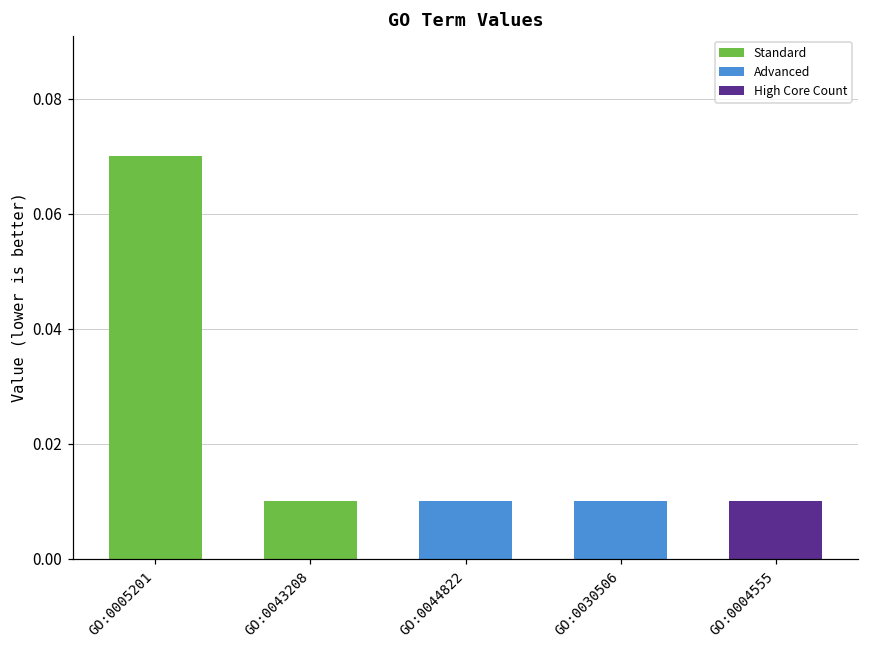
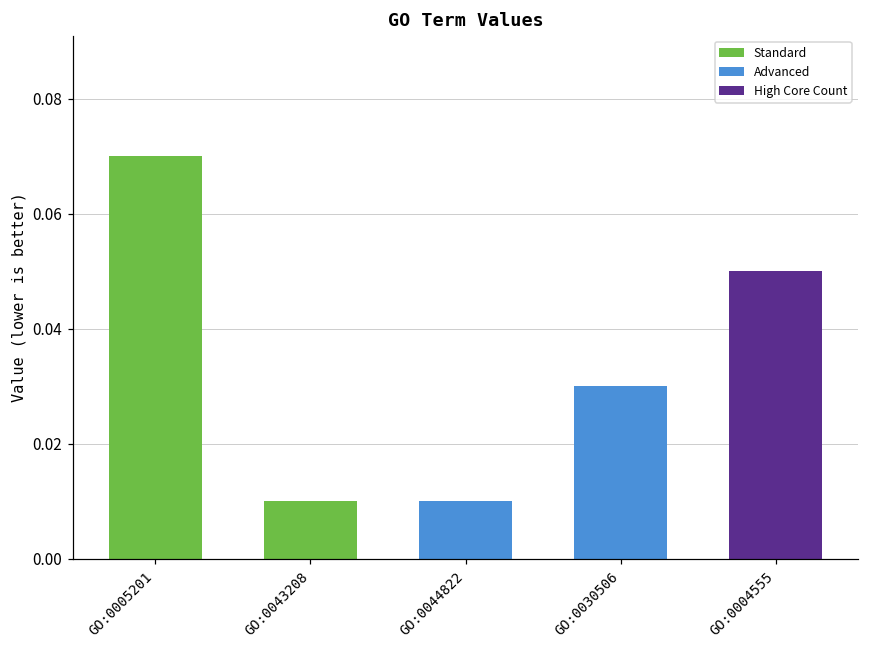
  {
    "GO:0005201": 0.07,
    "GO:0043208": 0.01,
    "GO:0044822": 0.01,
-   "GO:0030506": 0.01,
-   "GO:0004555": 0.01
+   "GO:0030506": 0.03,
+   "GO:0004555": 0.05
  }
